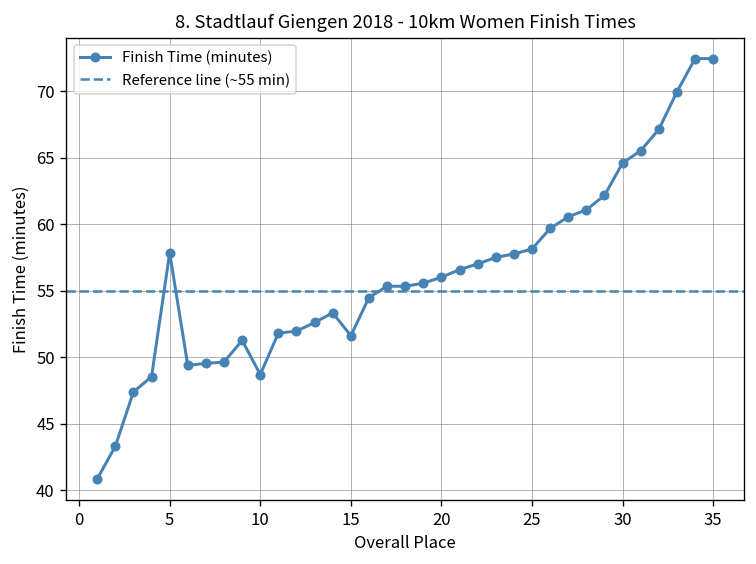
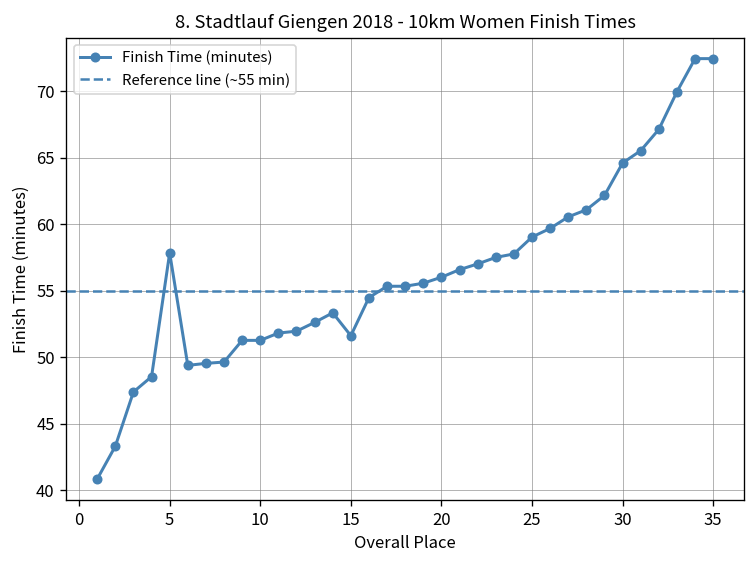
  {
    "5": 57.9,
-   "10": 48.7,
+   "10": 51.3,
    "15": 51.6,
    "20": 56.0,
-   "25": 58.2,
+   "25": 59.1,
    "30": 64.6,
    "35": 72.5
  }
